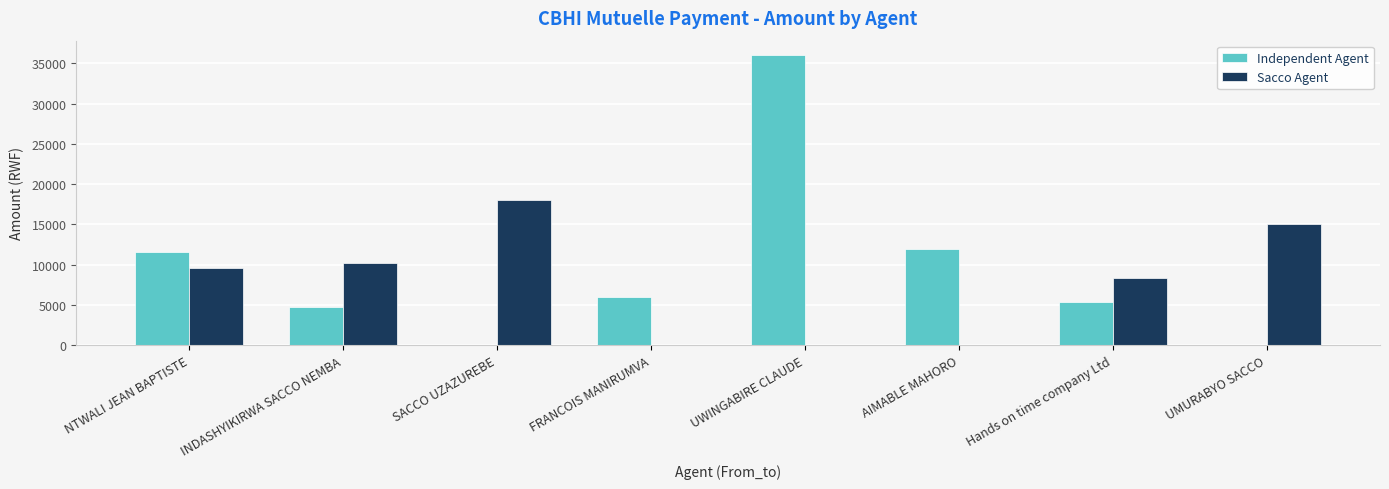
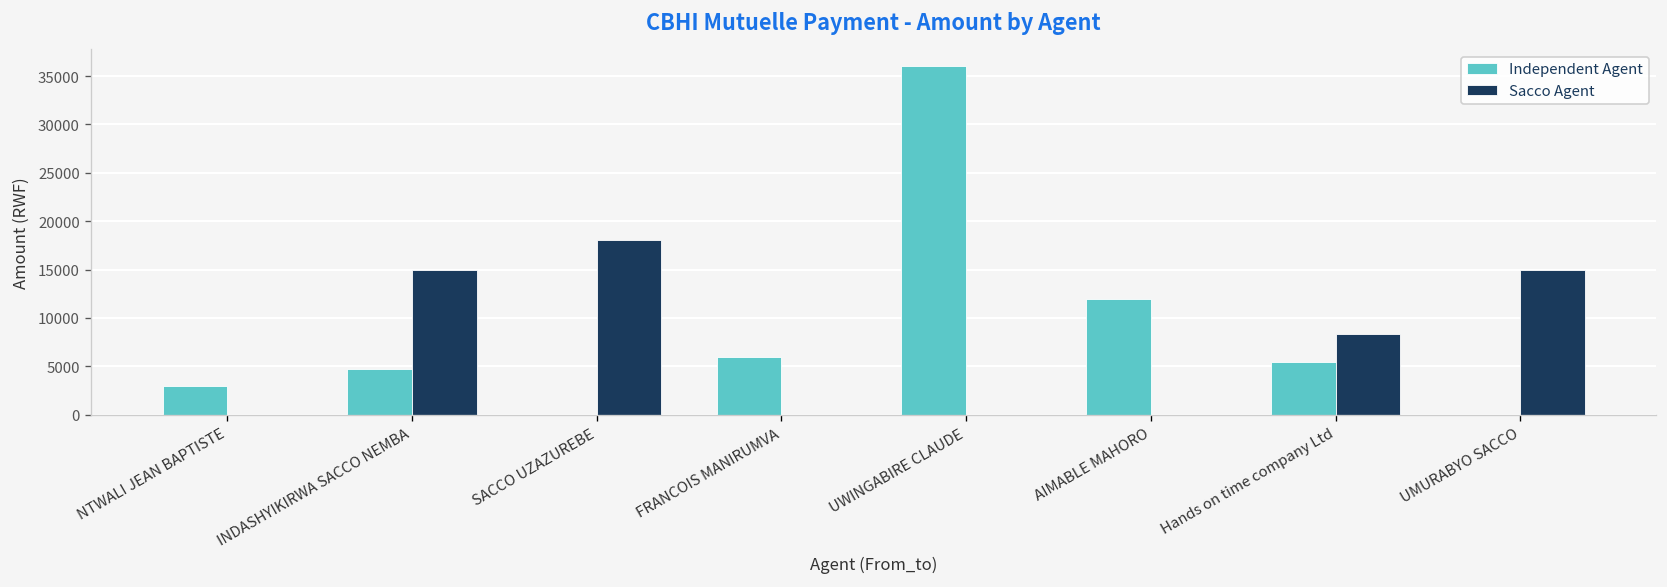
  {
    "Independent Agent": {
-     "NTWALI JEAN BAPTISTE": 12000,
+     "NTWALI JEAN BAPTISTE": 3000,
      "INDASHYIKIRWA SACCO NEMBA": 5000,
      "SACCO UZAZUREBE": 0,
      "FRANCOIS MANIRUMVA": 6000,
      "UWINGABIRE CLAUDE": 36000,
      "AIMABLE MAHORO": 12000,
      "Hands on time company Ltd": 5000,
      "UMURABYO SACCO": 0
    },
    "Sacco Agent": {
-     "NTWALI JEAN BAPTISTE": 10000,
-     "INDASHYIKIRWA SACCO NEMBA": 10000,
+     "NTWALI JEAN BAPTISTE": 0,
+     "INDASHYIKIRWA SACCO NEMBA": 15000,
      "SACCO UZAZUREBE": 18000,
      "FRANCOIS MANIRUMVA": 0,
      "UWINGABIRE CLAUDE": 0,
      "AIMABLE MAHORO": 0,
      "Hands on time company Ltd": 8000,
      "UMURABYO SACCO": 15000
    }
  }
